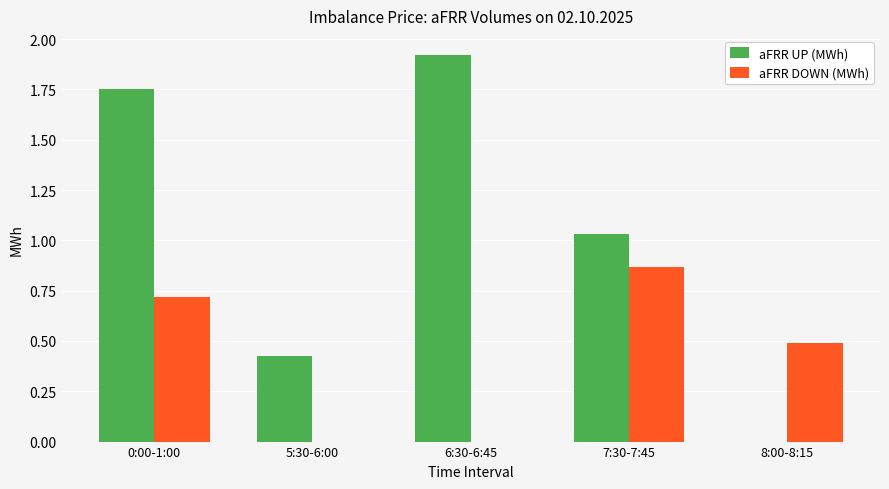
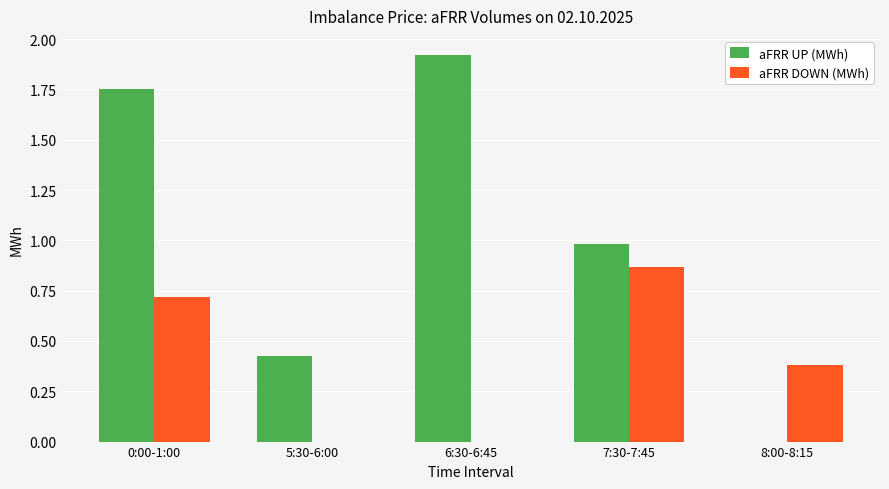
  {
    "aFRR UP (MWh)": {
      "0:00-1:00": 1.75,
      "5:30-6:00": 0.43,
      "6:30-6:45": 1.92,
-     "7:30-7:45": 1.03,
+     "7:30-7:45": 0.98,
      "8:00-8:15": 0.00
    },
    "aFRR DOWN (MWh)": {
      "0:00-1:00": 0.72,
      "5:30-6:00": 0.00,
      "6:30-6:45": 0.00,
      "7:30-7:45": 0.87,
-     "8:00-8:15": 0.49
+     "8:00-8:15": 0.38
    }
  }
